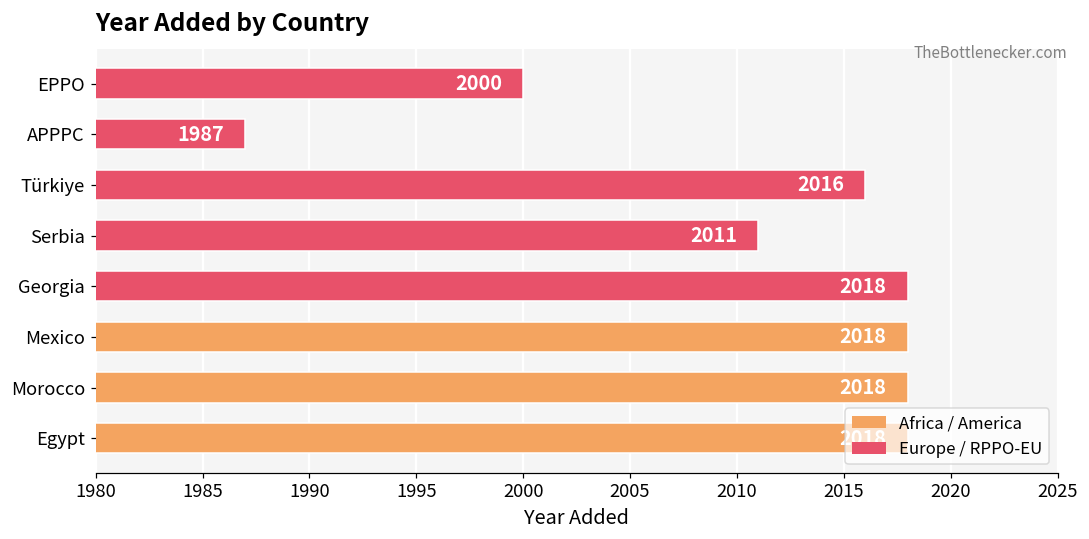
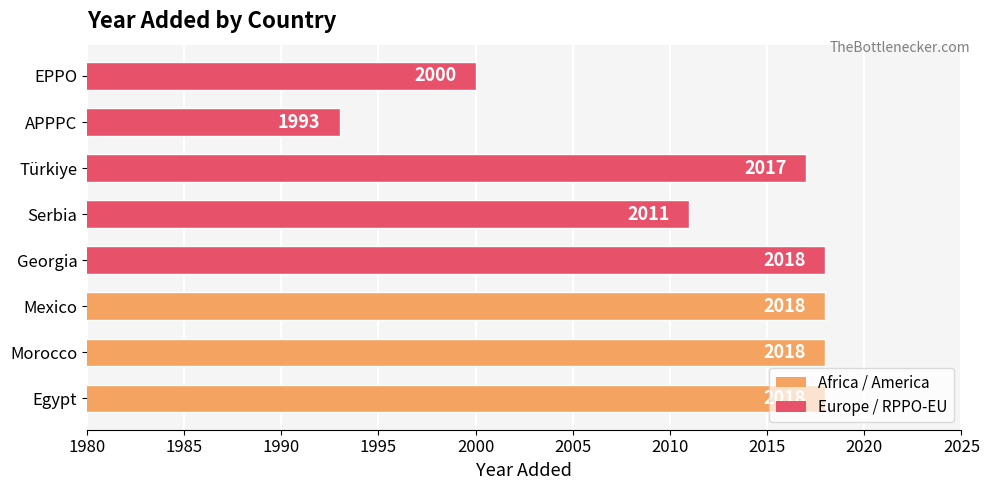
  {
    "EPPO": 2000,
-   "APPPC": 1987,
-   "Türkiye": 2016,
+   "APPPC": 1993,
+   "Türkiye": 2017,
    "Serbia": 2011,
    "Georgia": 2018,
    "Mexico": 2018,
    "Morocco": 2018
  }
